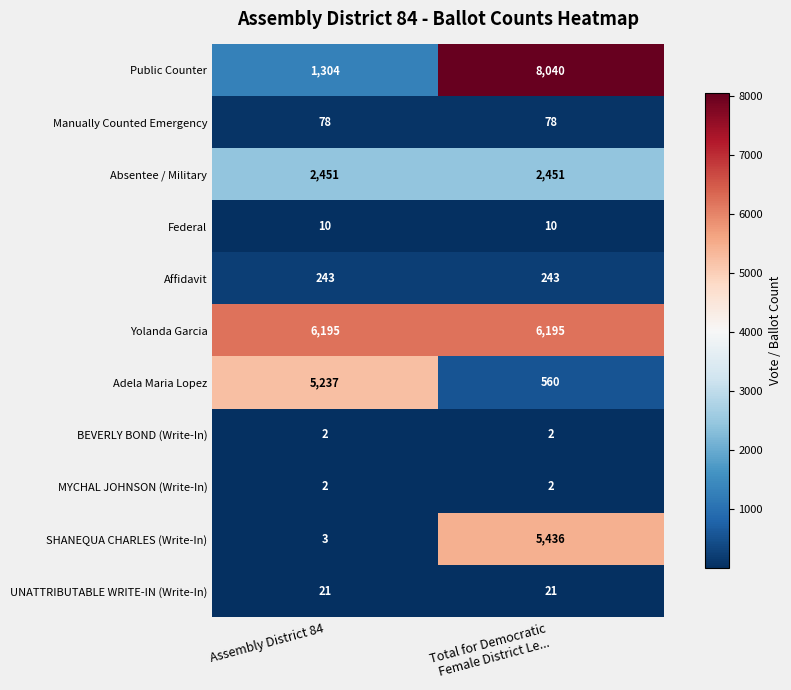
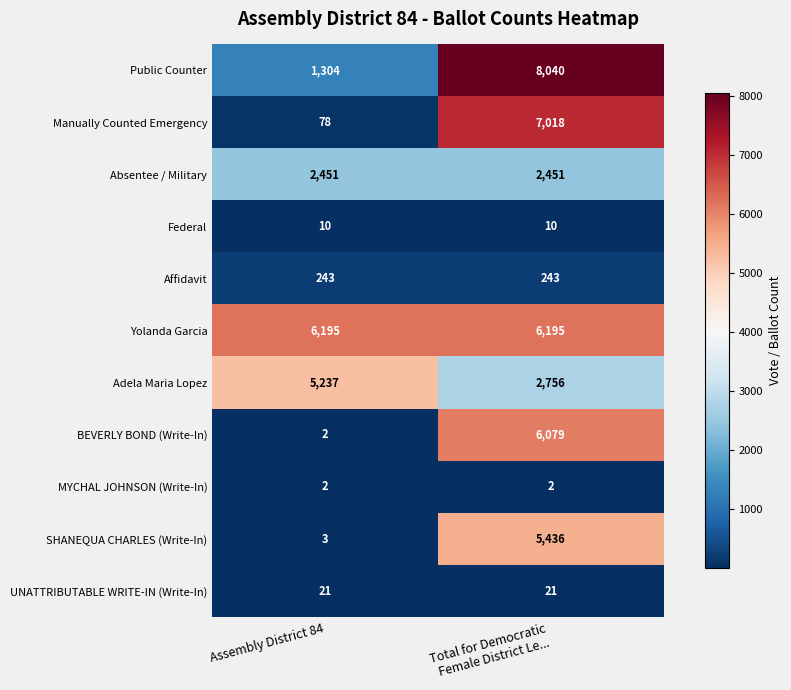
  {
    "Public Counter": {
      "Assembly District 84": "1,304",
      "Total for Democratic Female District Le...": "8,040"
    },
    "Manually Counted Emergency": {
      "Assembly District 84": "78",
-     "Total for Democratic Female District Le...": "78"
+     "Total for Democratic Female District Le...": "7,018"
    },
    "Absentee / Military": {
      "Assembly District 84": "2,451",
      "Total for Democratic Female District Le...": "2,451"
    },
    "Federal": {
      "Assembly District 84": "10",
      "Total for Democratic Female District Le...": "10"
    },
    "Affidavit": {
      "Assembly District 84": "243",
      "Total for Democratic Female District Le...": "243"
    },
    "Yolanda Garcia": {
      "Assembly District 84": "6,195",
      "Total for Democratic Female District Le...": "6,195"
    },
    "Adela Maria Lopez": {
      "Assembly District 84": "5,237",
-     "Total for Democratic Female District Le...": "560"
+     "Total for Democratic Female District Le...": "2,756"
    },
    "BEVERLY BOND (Write-In)": {
      "Assembly District 84": "2",
-     "Total for Democratic Female District Le...": "2"
+     "Total for Democratic Female District Le...": "6,079"
    },
    "MYCHAL JOHNSON (Write-In)": {
      "Assembly District 84": "2",
      "Total for Democratic Female District Le...": "2"
    },
    "SHANEQUA CHARLES (Write-In)": {
      "Assembly District 84": "3",
      "Total for Democratic Female District Le...": "5,436"
    },
    "UNATTRIBUTABLE WRITE-IN (Write-In)": {
      "Assembly District 84": "21",
      "Total for Democratic Female District Le...": "21"
    }
  }
